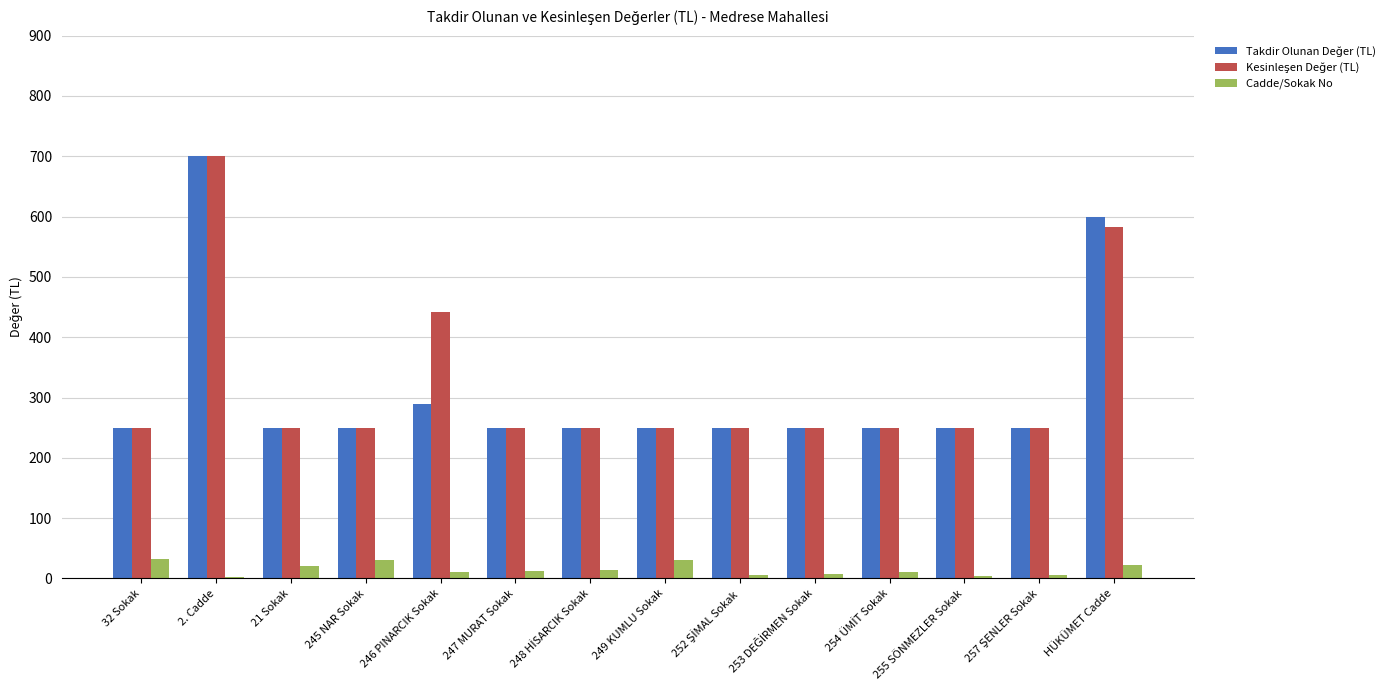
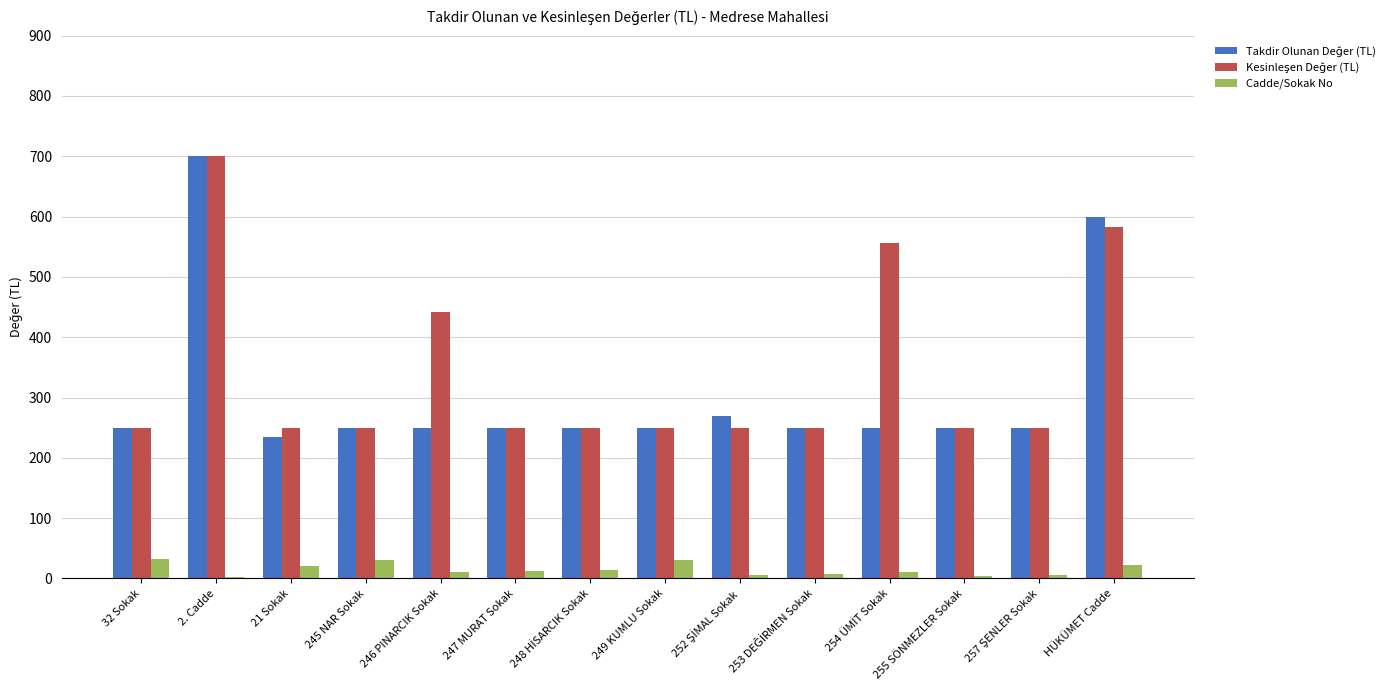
  {
    "Takdir Olunan Değer (TL)": {
      "32 Sokak": 250,
      "2. Cadde": 700,
-     "21 Sokak": 250,
+     "21 Sokak": 240,
      "245 NAR Sokak": 250,
-     "246 PINARCIK Sokak": 290,
+     "246 PINARCIK Sokak": 250,
      "247 MURAT Sokak": 250,
      "248 HİSARCIK Sokak": 250,
      "249 KUMLU Sokak": 250,
-     "252 ŞİMAL Sokak": 250,
+     "252 ŞİMAL Sokak": 270,
      "253 DEĞİRMEN Sokak": 250,
      "254 ÜMİT Sokak": 250,
      "255 SÖNMEZLER Sokak": 250,
      "257 ŞENLER Sokak": 250,
      "HÜKÜMET Cadde": 600
    },
    "Kesinleşen Değer (TL)": {
      "32 Sokak": 250,
      "2. Cadde": 700,
      "21 Sokak": 250,
      "245 NAR Sokak": 250,
      "246 PINARCIK Sokak": 440,
      "247 MURAT Sokak": 250,
      "248 HİSARCIK Sokak": 250,
      "249 KUMLU Sokak": 250,
      "252 ŞİMAL Sokak": 250,
      "253 DEĞİRMEN Sokak": 250,
-     "254 ÜMİT Sokak": 250,
+     "254 ÜMİT Sokak": 560,
      "255 SÖNMEZLER Sokak": 250,
      "257 ŞENLER Sokak": 250,
      "HÜKÜMET Cadde": 580
    },
    "Cadde/Sokak No": {
      "32 Sokak": 30,
      "21 Sokak": 20,
      "245 NAR Sokak": 30,
      "246 PINARCIK Sokak": 10,
      "247 MURAT Sokak": 10,
      "248 HİSARCIK Sokak": 10,
      "249 KUMLU Sokak": 30,
      "252 ŞİMAL Sokak": 10,
      "253 DEĞİRMEN Sokak": 10,
      "254 ÜMİT Sokak": 10,
      "257 ŞENLER Sokak": 10,
      "HÜKÜMET Cadde": 20
    }
  }
